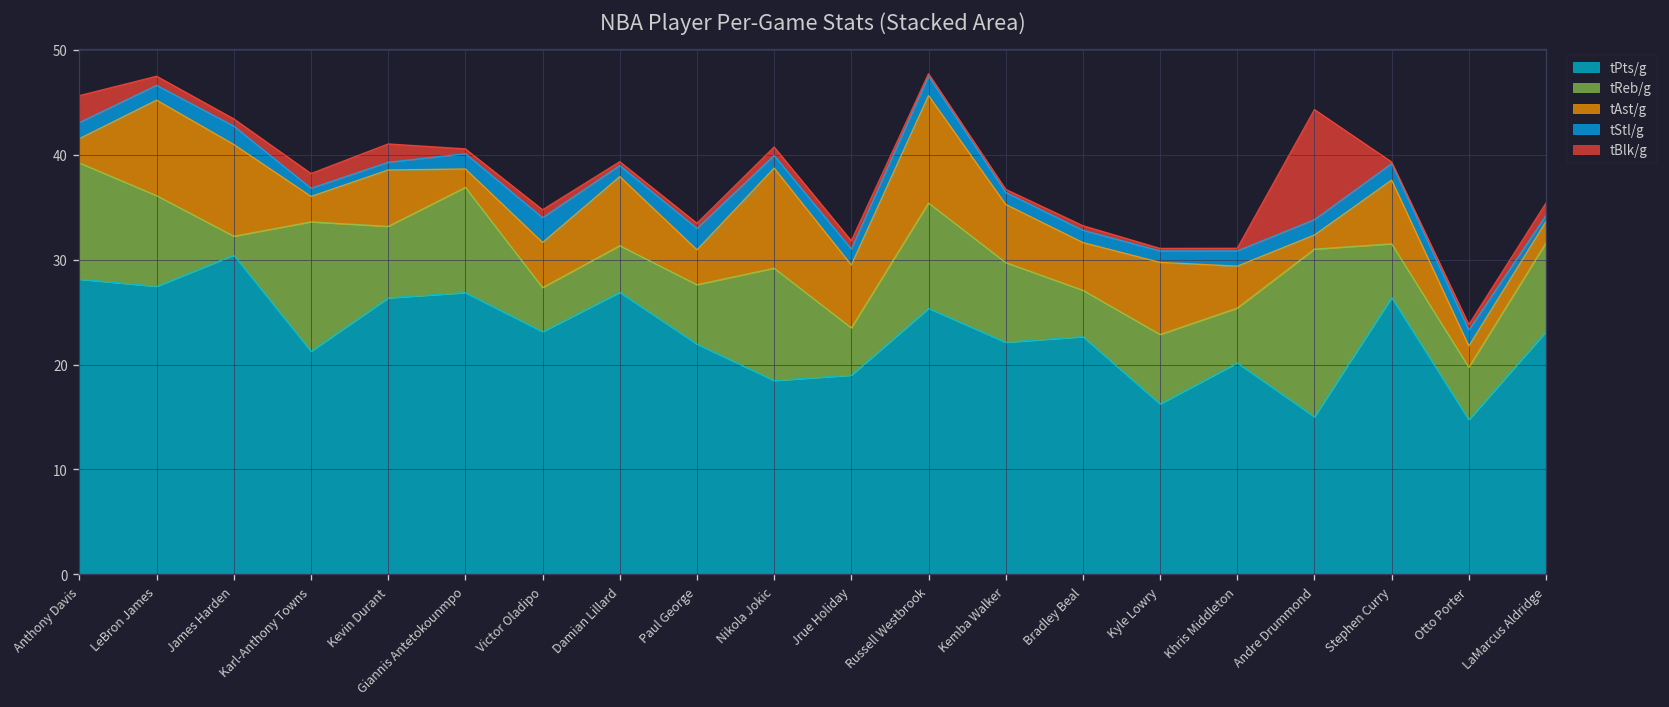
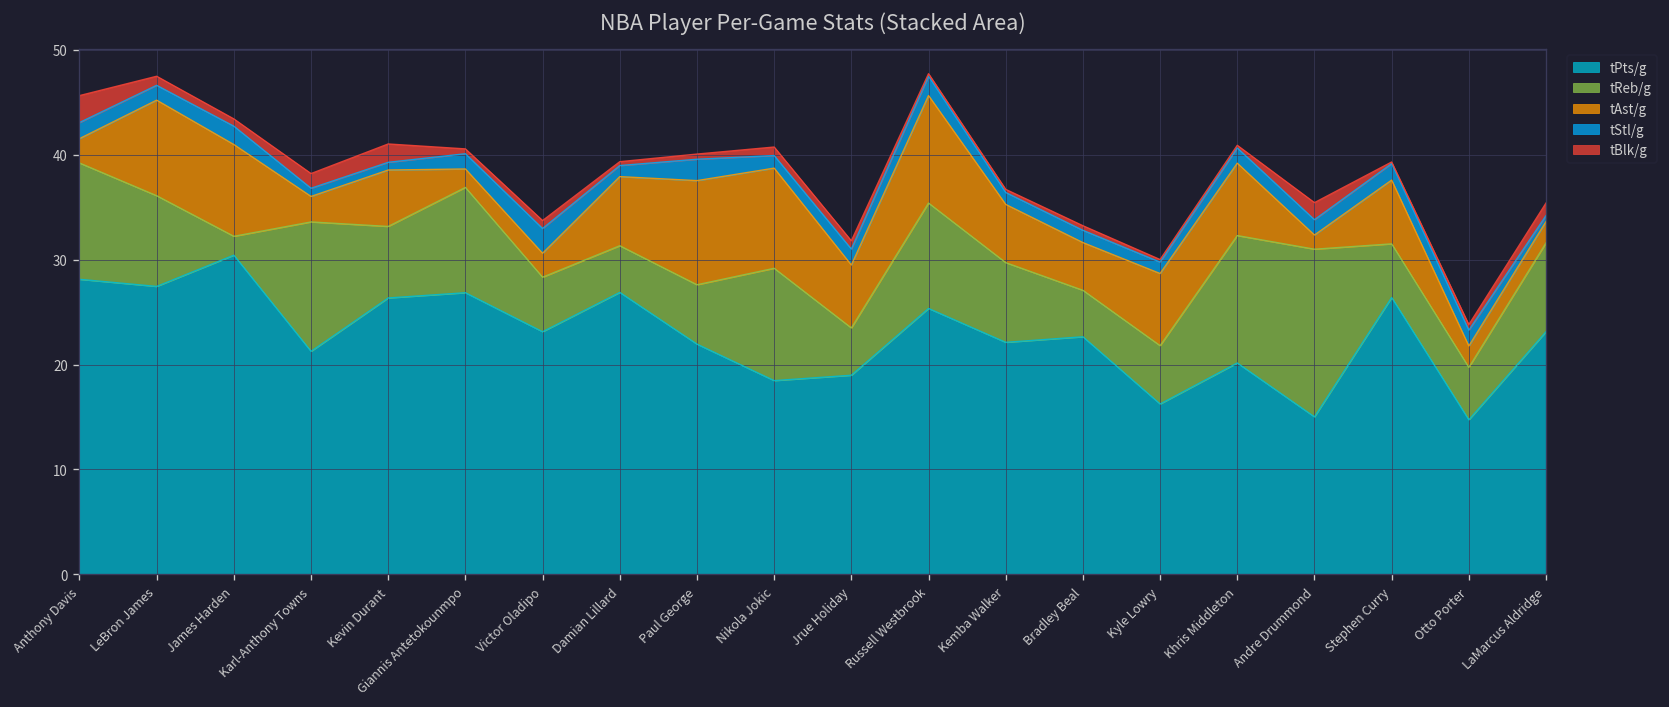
  {
    "tReb/g": {
      "Anthony Davis": 11,
      "LeBron James": 9,
      "James Harden": 2,
      "Karl-Anthony Towns": 12,
      "Kevin Durant": 7,
      "Giannis Antetokounmpo": 10,
-     "Victor Oladipo": 4,
+     "Victor Oladipo": 5,
      "Damian Lillard": 4,
      "Paul George": 6,
      "Nikola Jokic": 11,
      "Jrue Holiday": 5,
      "Russell Westbrook": 10,
      "Kemba Walker": 8,
      "Bradley Beal": 4,
-     "Kyle Lowry": 7,
-     "Khris Middleton": 5,
+     "Kyle Lowry": 6,
+     "Khris Middleton": 12,
      "Andre Drummond": 16,
      "Stephen Curry": 5,
      "Otto Porter": 5,
      "LaMarcus Aldridge": 8
    },
    "tAst/g": {
      "Anthony Davis": 2,
      "LeBron James": 9,
      "James Harden": 9,
      "Karl-Anthony Towns": 2,
      "Kevin Durant": 5,
      "Giannis Antetokounmpo": 2,
-     "Victor Oladipo": 4,
+     "Victor Oladipo": 2,
      "Damian Lillard": 7,
-     "Paul George": 3,
+     "Paul George": 10,
      "Nikola Jokic": 10,
      "Jrue Holiday": 6,
      "Russell Westbrook": 10,
      "Kemba Walker": 6,
      "Bradley Beal": 5,
      "Kyle Lowry": 7,
-     "Khris Middleton": 4,
+     "Khris Middleton": 7,
      "Andre Drummond": 1,
      "Stephen Curry": 6,
      "Otto Porter": 2,
      "LaMarcus Aldridge": 2
    },
    "tBlk/g": {
      "Anthony Davis": 3,
      "LeBron James": 1,
      "James Harden": 1,
      "Karl-Anthony Towns": 1,
      "Kevin Durant": 2,
      "Giannis Antetokounmpo": 0,
      "Victor Oladipo": 1,
      "Damian Lillard": 0,
      "Paul George": 0,
      "Nikola Jokic": 1,
      "Jrue Holiday": 1,
      "Kemba Walker": 0,
      "Bradley Beal": 0,
-     "Andre Drummond": 10,
+     "Andre Drummond": 2,
      "Otto Porter": 1,
      "LaMarcus Aldridge": 1
    }
  }
